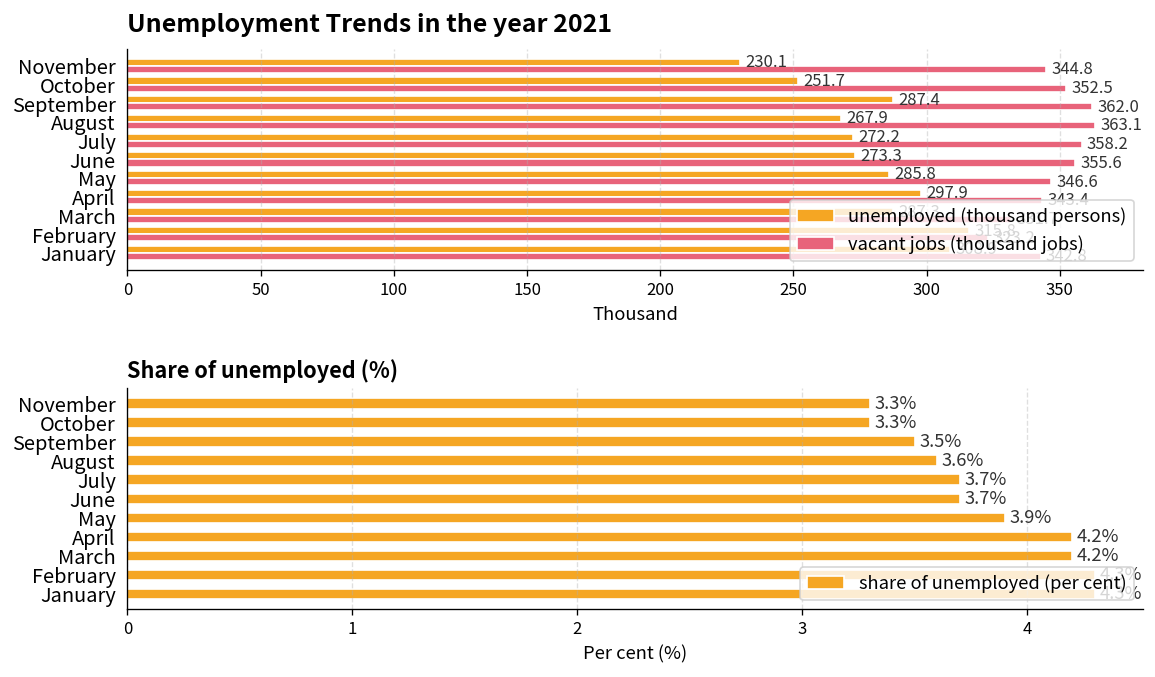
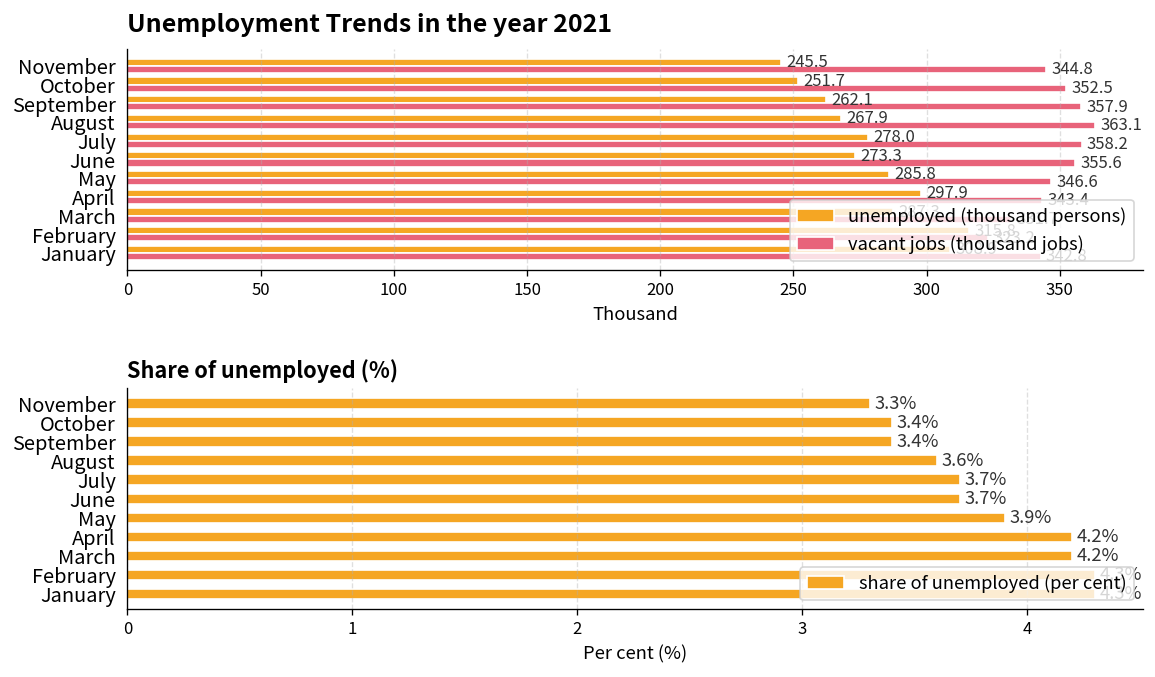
  {
    "Unemployment Trends in the year 2021": {
      "unemployed (thousand persons)": {
-       "November": "230.1",
+       "November": "245.5",
        "October": "251.7",
-       "September": "287.4",
+       "September": "262.1",
        "August": "267.9",
-       "July": "272.2",
+       "July": "278.0",
        "June": "273.3",
        "May": "285.8"
      },
      "vacant jobs (thousand jobs)": {
        "November": "344.8",
        "October": "352.5",
-       "September": "362.0",
+       "September": "357.9",
        "August": "363.1",
        "July": "358.2",
        "June": "355.6",
        "May": "346.6"
      }
    },
    "Share of unemployed (%)": {
      "November": "3.3%",
-     "October": "3.3%",
-     "September": "3.5%",
+     "October": "3.4%",
+     "September": "3.4%",
      "August": "3.6%",
      "July": "3.7%",
      "June": "3.7%",
      "May": "3.9%",
      "April": "4.2%"
    }
  }
